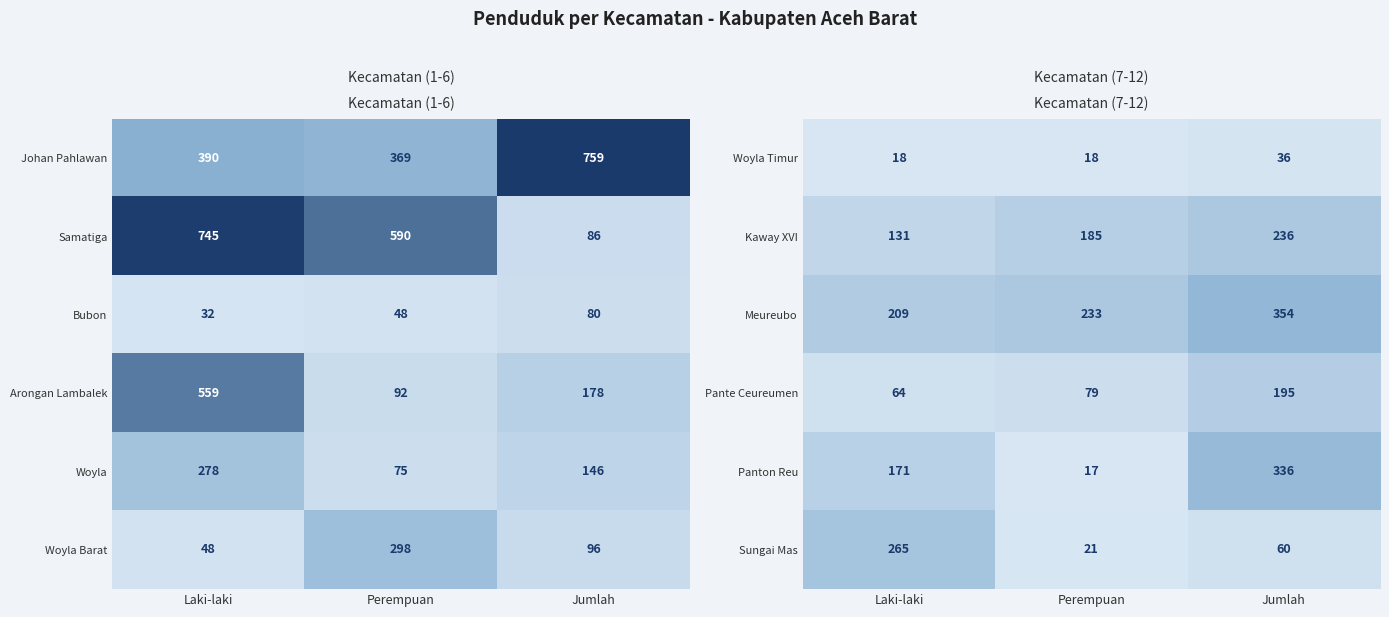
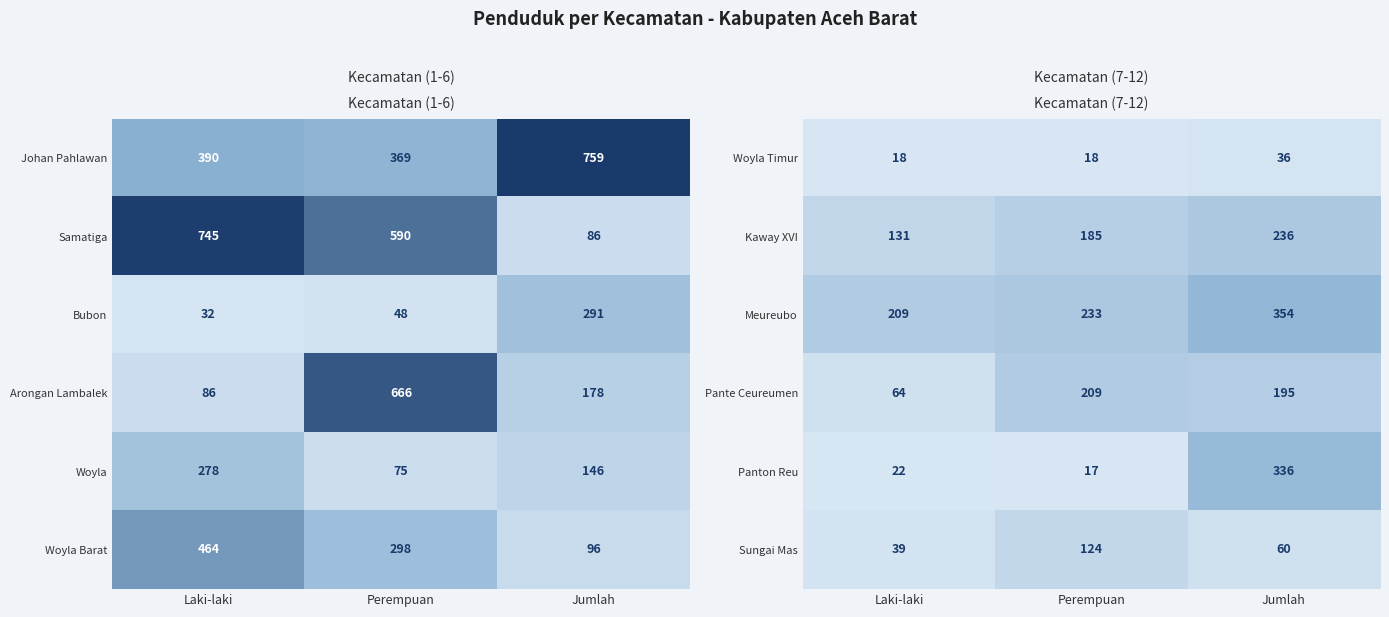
  {
    "Kecamatan (1-6)": {
      "Johan Pahlawan": {
        "Laki-laki": 390,
        "Perempuan": 369,
        "Jumlah": 759
      },
      "Samatiga": {
        "Laki-laki": 745,
        "Perempuan": 590,
        "Jumlah": 86
      },
      "Bubon": {
        "Laki-laki": 32,
        "Perempuan": 48,
-       "Jumlah": 80
+       "Jumlah": 291
      },
      "Arongan Lambalek": {
-       "Laki-laki": 559,
-       "Perempuan": 92,
+       "Laki-laki": 86,
+       "Perempuan": 666,
        "Jumlah": 178
      },
      "Woyla": {
        "Laki-laki": 278,
        "Perempuan": 75,
        "Jumlah": 146
      },
      "Woyla Barat": {
-       "Laki-laki": 48,
+       "Laki-laki": 464,
        "Perempuan": 298,
        "Jumlah": 96
      }
    },
    "Kecamatan (7-12)": {
      "Woyla Timur": {
        "Laki-laki": 18,
        "Perempuan": 18,
        "Jumlah": 36
      },
      "Kaway XVI": {
        "Laki-laki": 131,
        "Perempuan": 185,
        "Jumlah": 236
      },
      "Meureubo": {
        "Laki-laki": 209,
        "Perempuan": 233,
        "Jumlah": 354
      },
      "Pante Ceureumen": {
        "Laki-laki": 64,
-       "Perempuan": 79,
+       "Perempuan": 209,
        "Jumlah": 195
      },
      "Panton Reu": {
-       "Laki-laki": 171,
+       "Laki-laki": 22,
        "Perempuan": 17,
        "Jumlah": 336
      },
      "Sungai Mas": {
-       "Laki-laki": 265,
-       "Perempuan": 21,
+       "Laki-laki": 39,
+       "Perempuan": 124,
        "Jumlah": 60
      }
    }
  }
